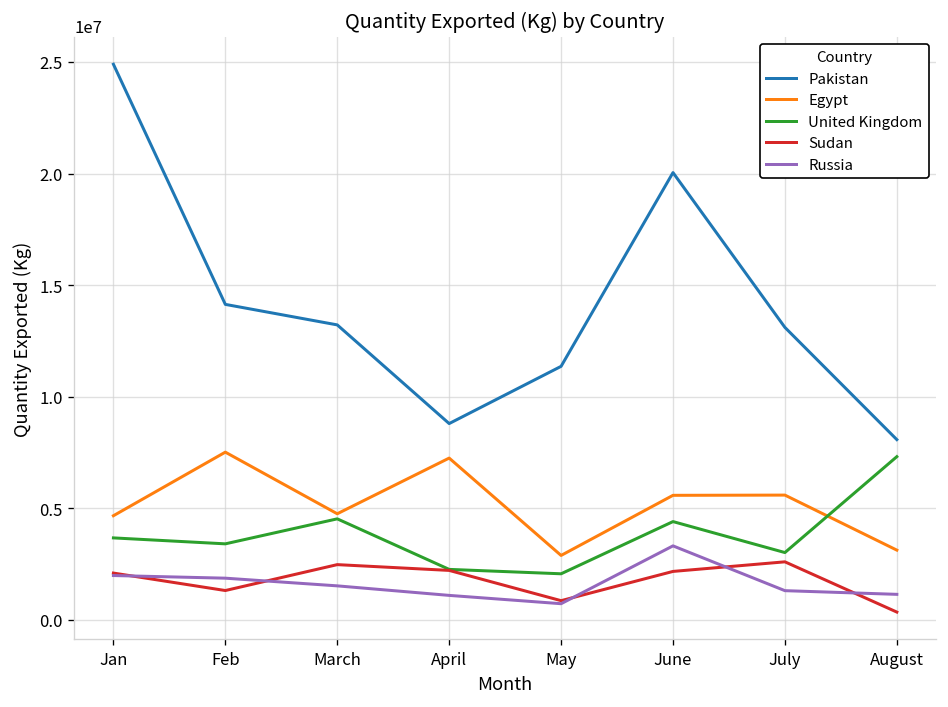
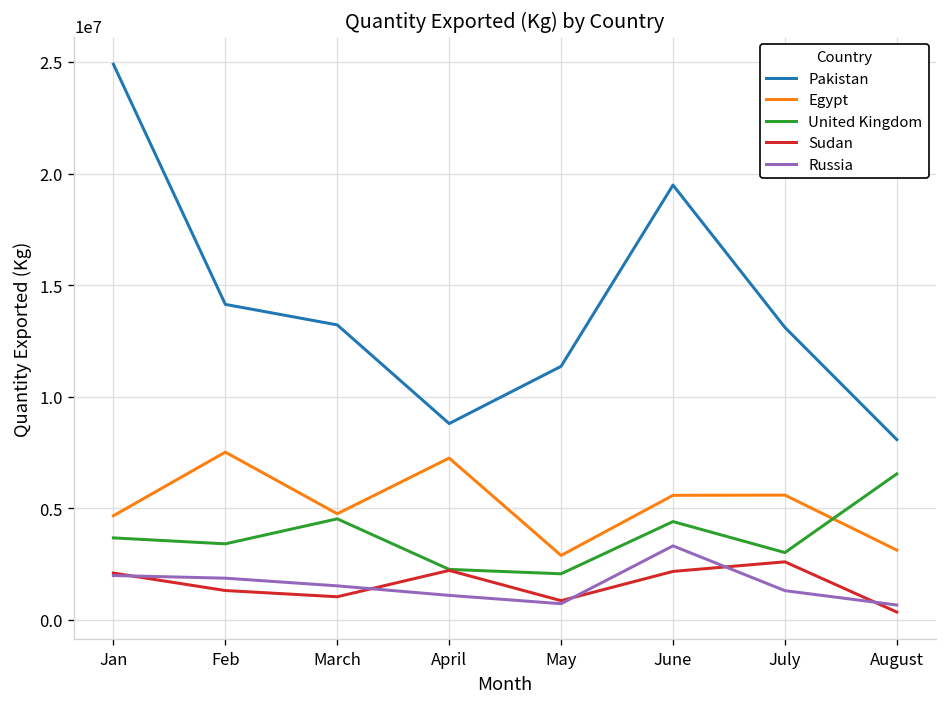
  {
    "Pakistan": {
      "Jan": 24900000,
      "Feb": 14100000,
      "March": 13200000,
      "April": 8800000,
      "May": 11400000,
-     "June": 20000000,
+     "June": 19500000,
      "July": 13100000,
      "August": 8100000
    },
    "Egypt": {
      "Jan": 4700000,
      "Feb": 7500000,
      "March": 4800000,
      "April": 7300000,
      "May": 2900000,
      "June": 5600000,
      "July": 5600000,
      "August": 3100000
    },
    "United Kingdom": {
      "Jan": 3700000,
      "Feb": 3400000,
      "March": 4500000,
      "May": 2100000,
      "June": 4400000,
      "July": 3000000,
-     "August": 7300000
+     "August": 6500000
    },
    "Sudan": {
      "Feb": 1300000,
-     "March": 2500000,
+     "March": 1000000,
      "June": 2200000,
      "July": 2600000,
      "August": 400000
    },
    "Russia": {
      "Feb": 1900000,
      "March": 1500000,
      "April": 1100000,
      "June": 3300000,
      "July": 1300000,
-     "August": 1100000
+     "August": 700000
    }
  }
